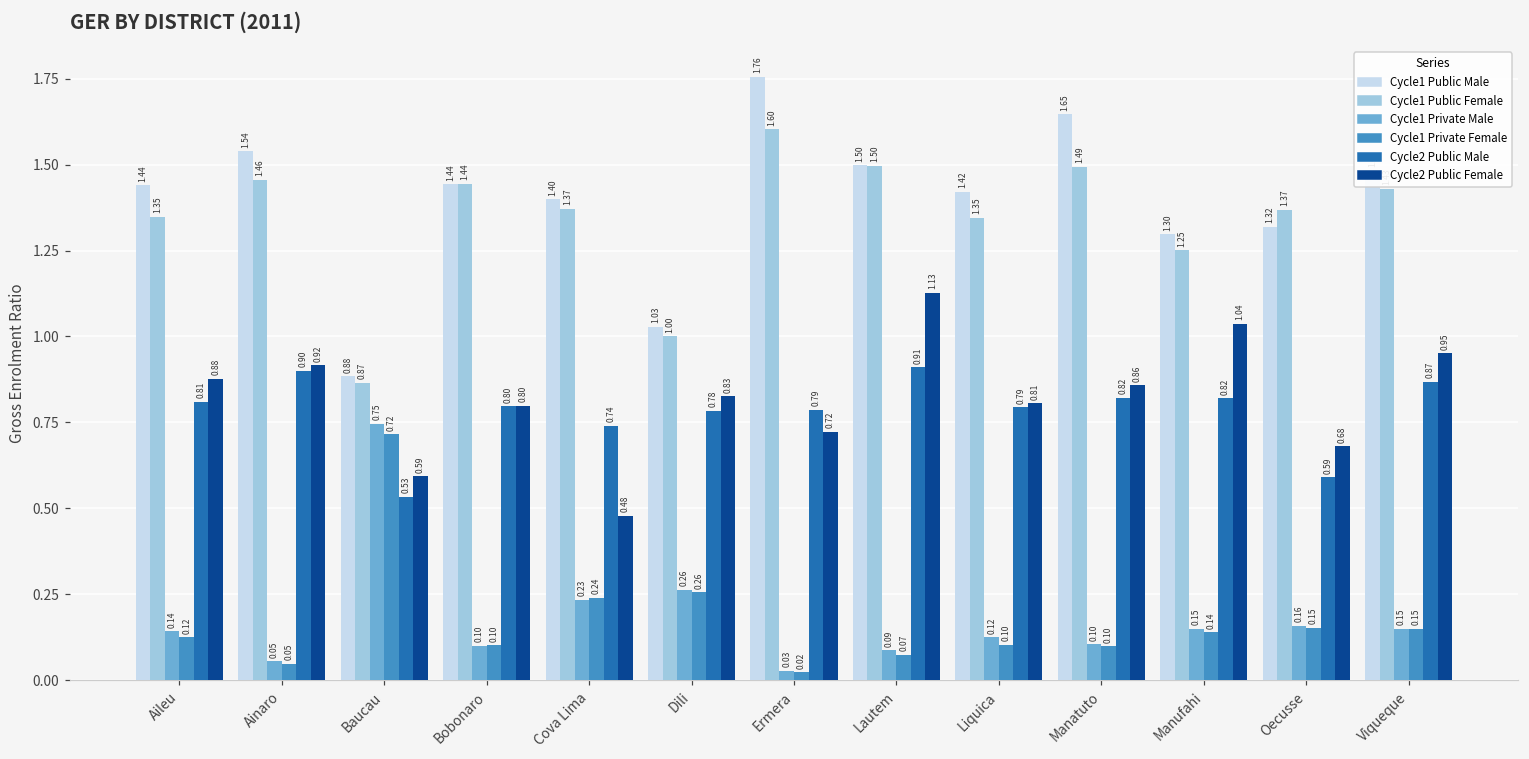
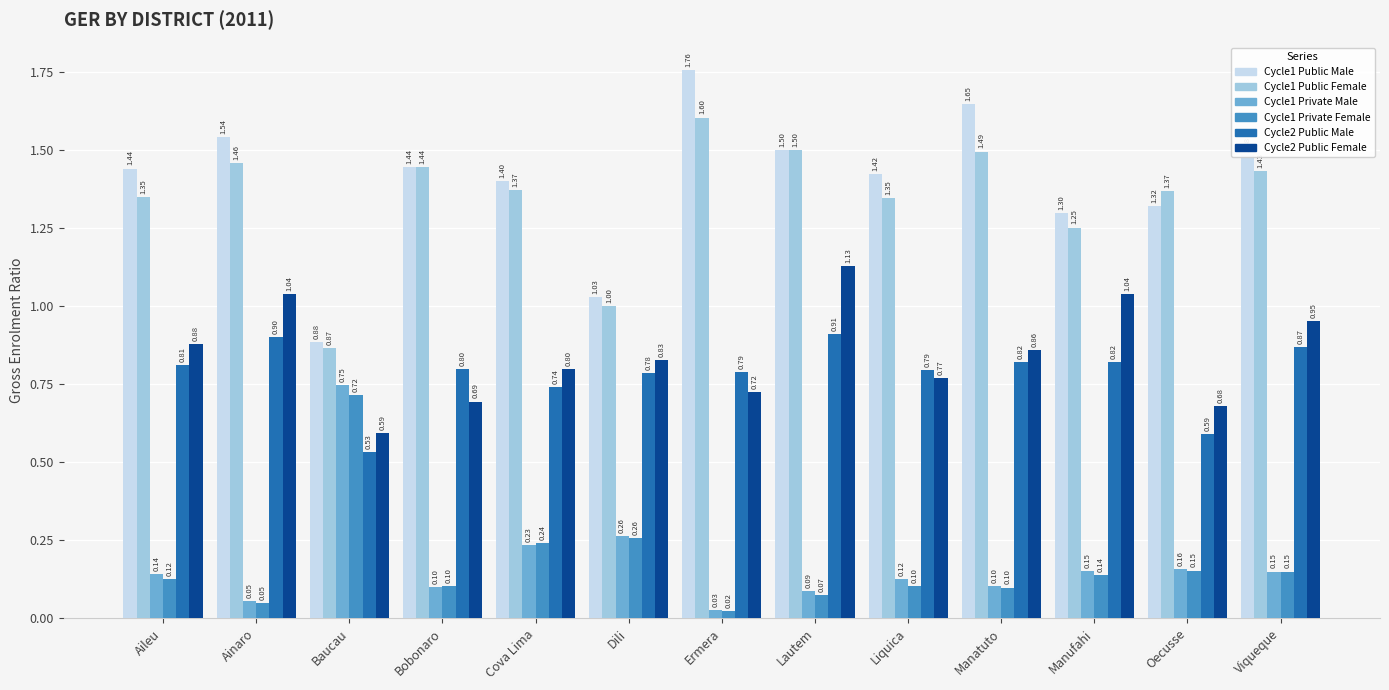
  {
    "Cycle2 Public Female": {
      "Aileu": 0.88,
-     "Ainaro": 0.92,
+     "Ainaro": 1.04,
      "Baucau": 0.59,
-     "Bobonaro": 0.80,
-     "Cova Lima": 0.48,
+     "Bobonaro": 0.69,
+     "Cova Lima": 0.80,
      "Dili": 0.83,
      "Ermera": 0.72,
      "Lautem": 1.13,
-     "Liquica": 0.81,
+     "Liquica": 0.77,
      "Manatuto": 0.86,
      "Manufahi": 1.04,
      "Oecusse": 0.68,
      "Viqueque": 0.95
    }
  }
